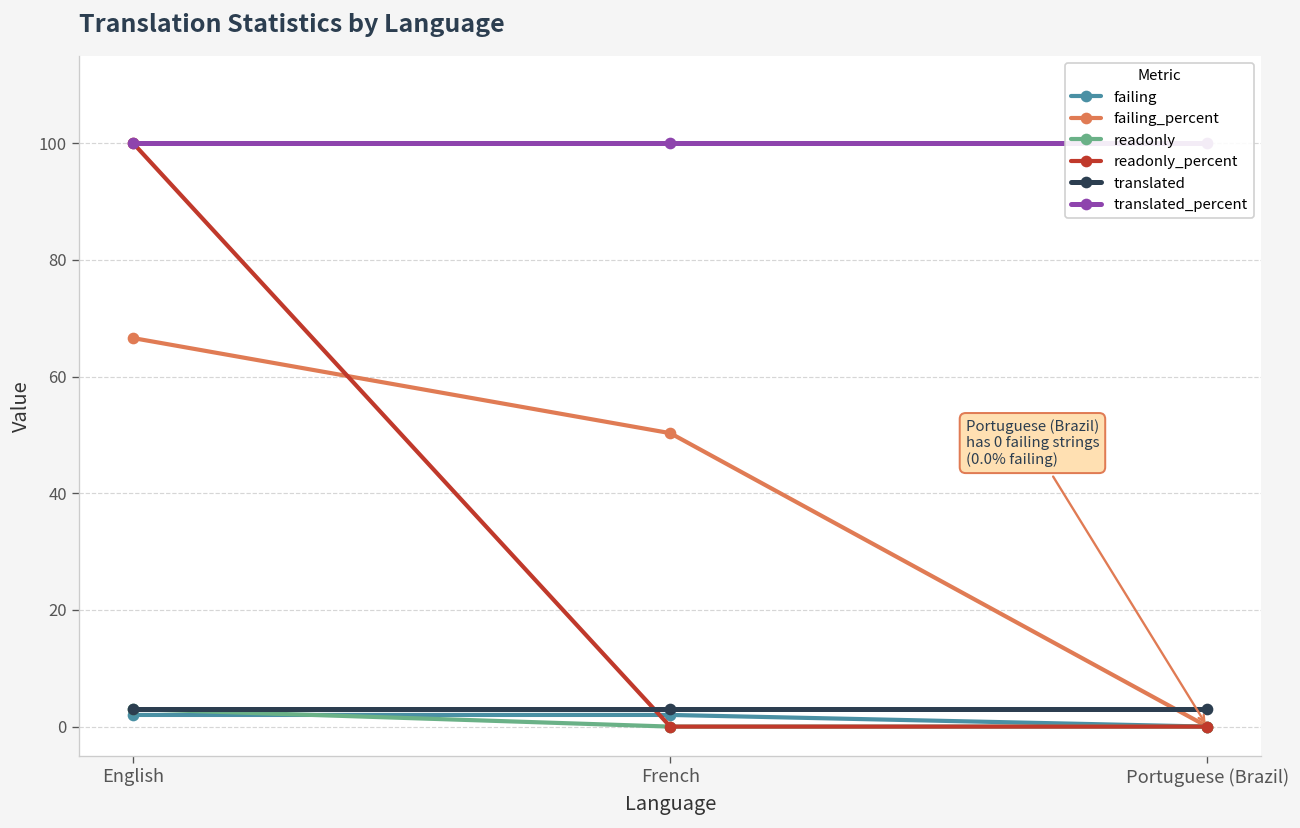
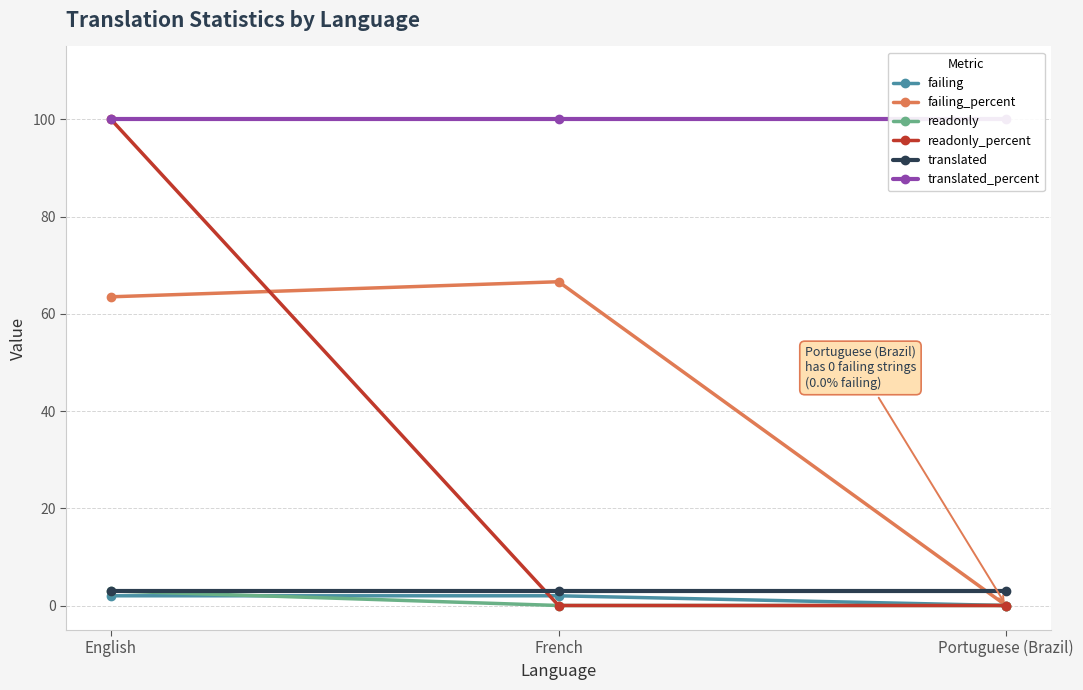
  {
    "failing_percent": {
-     "English": 67,
-     "French": 50
+     "English": 64,
+     "French": 67
    },
    "translated": {
      "French": 3
    },
    "translated_percent": {
      "French": 100
    }
  }
